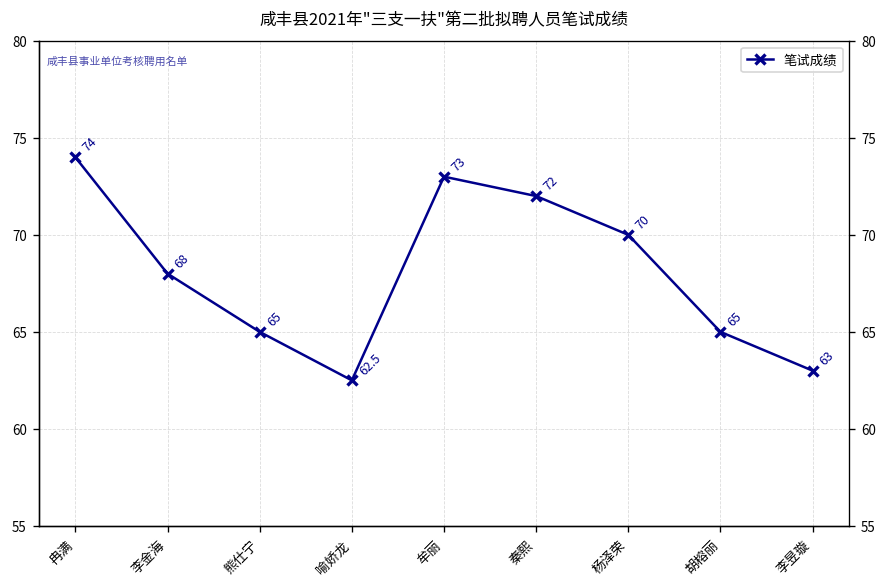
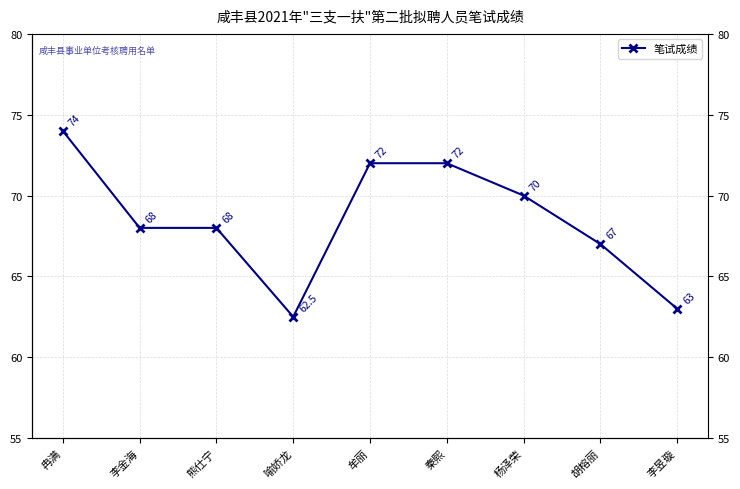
  {
    "冉满": 74,
    "李金海": 68,
-   "熊仕宁": 65,
+   "熊仕宁": 68,
    "喻娇龙": 62.5,
-   "牟丽": 73,
+   "牟丽": 72,
    "秦熙": 72,
    "杨泽荣": 70,
-   "胡榕丽": 65,
+   "胡榕丽": 67,
    "李昱璇": 63
  }
